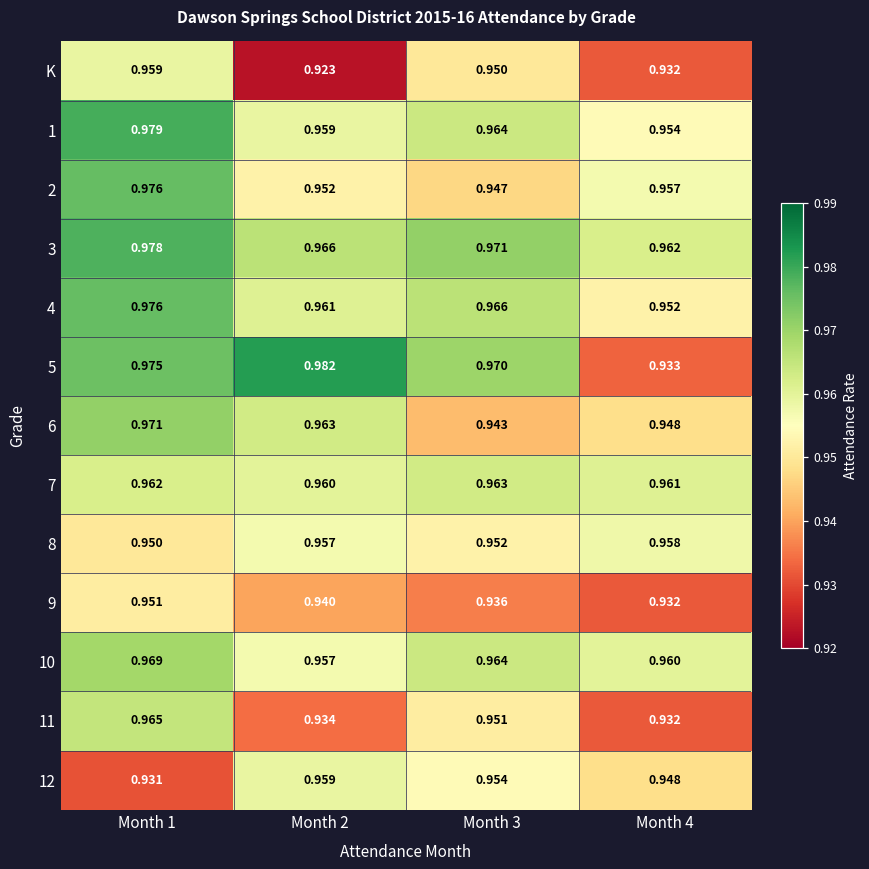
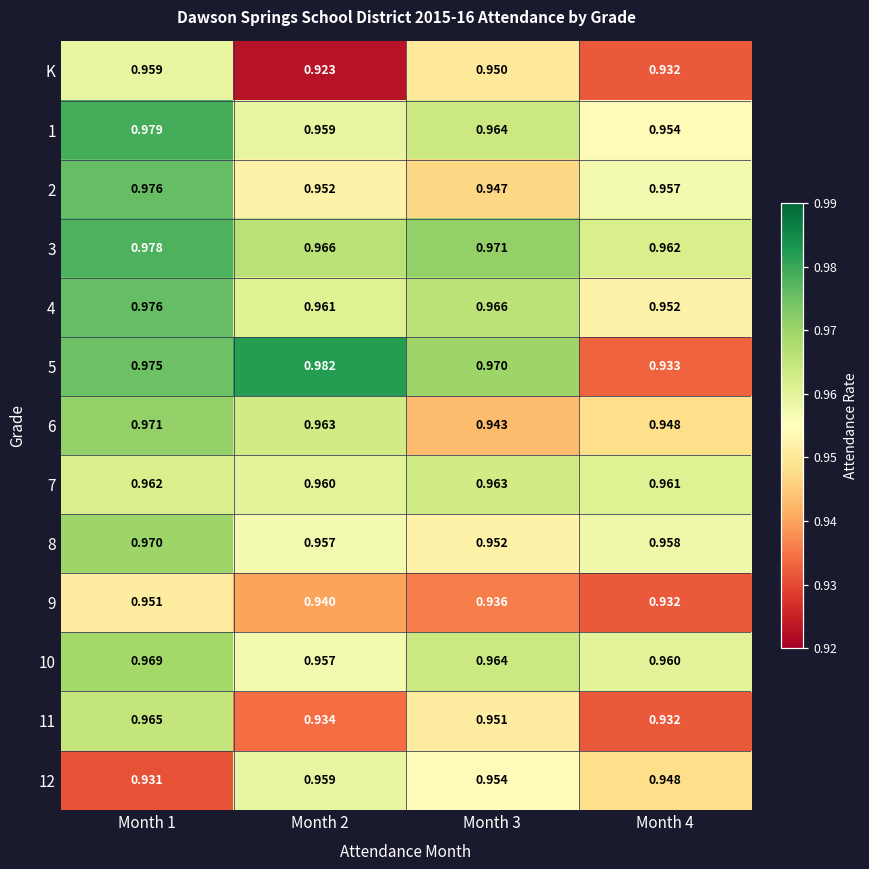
  {
    "K": {
      "Month 1": 0.959,
      "Month 2": 0.923,
      "Month 3": 0.950,
      "Month 4": 0.932
    },
    "1": {
      "Month 1": 0.979,
      "Month 2": 0.959,
      "Month 3": 0.964,
      "Month 4": 0.954
    },
    "2": {
      "Month 1": 0.976,
      "Month 2": 0.952,
      "Month 3": 0.947,
      "Month 4": 0.957
    },
    "3": {
      "Month 1": 0.978,
      "Month 2": 0.966,
      "Month 3": 0.971,
      "Month 4": 0.962
    },
    "4": {
      "Month 1": 0.976,
      "Month 2": 0.961,
      "Month 3": 0.966,
      "Month 4": 0.952
    },
    "5": {
      "Month 1": 0.975,
      "Month 2": 0.982,
      "Month 3": 0.970,
      "Month 4": 0.933
    },
    "6": {
      "Month 1": 0.971,
      "Month 2": 0.963,
      "Month 3": 0.943,
      "Month 4": 0.948
    },
    "7": {
      "Month 1": 0.962,
      "Month 2": 0.960,
      "Month 3": 0.963,
      "Month 4": 0.961
    },
    "8": {
-     "Month 1": 0.950,
+     "Month 1": 0.970,
      "Month 2": 0.957,
      "Month 3": 0.952,
      "Month 4": 0.958
    },
    "9": {
      "Month 1": 0.951,
      "Month 2": 0.940,
      "Month 3": 0.936,
      "Month 4": 0.932
    },
    "10": {
      "Month 1": 0.969,
      "Month 2": 0.957,
      "Month 3": 0.964,
      "Month 4": 0.960
    },
    "11": {
      "Month 1": 0.965,
      "Month 2": 0.934,
      "Month 3": 0.951,
      "Month 4": 0.932
    },
    "12": {
      "Month 1": 0.931,
      "Month 2": 0.959,
      "Month 3": 0.954,
      "Month 4": 0.948
    }
  }
